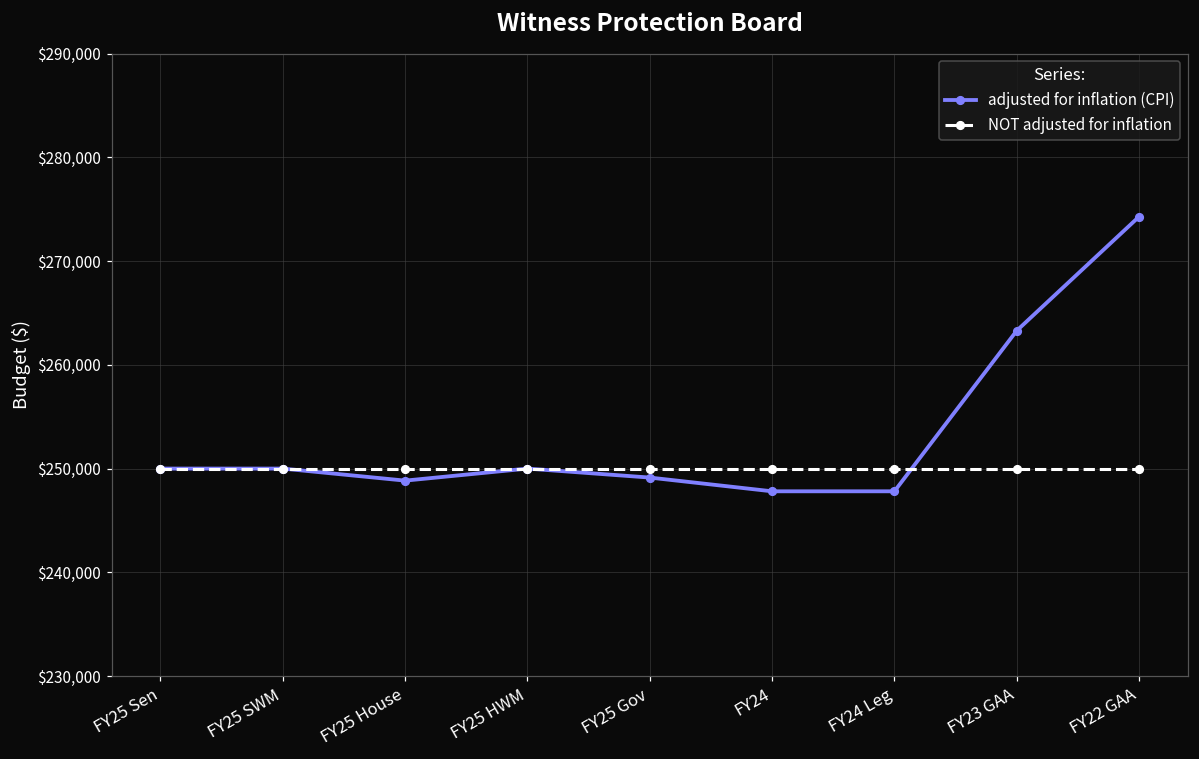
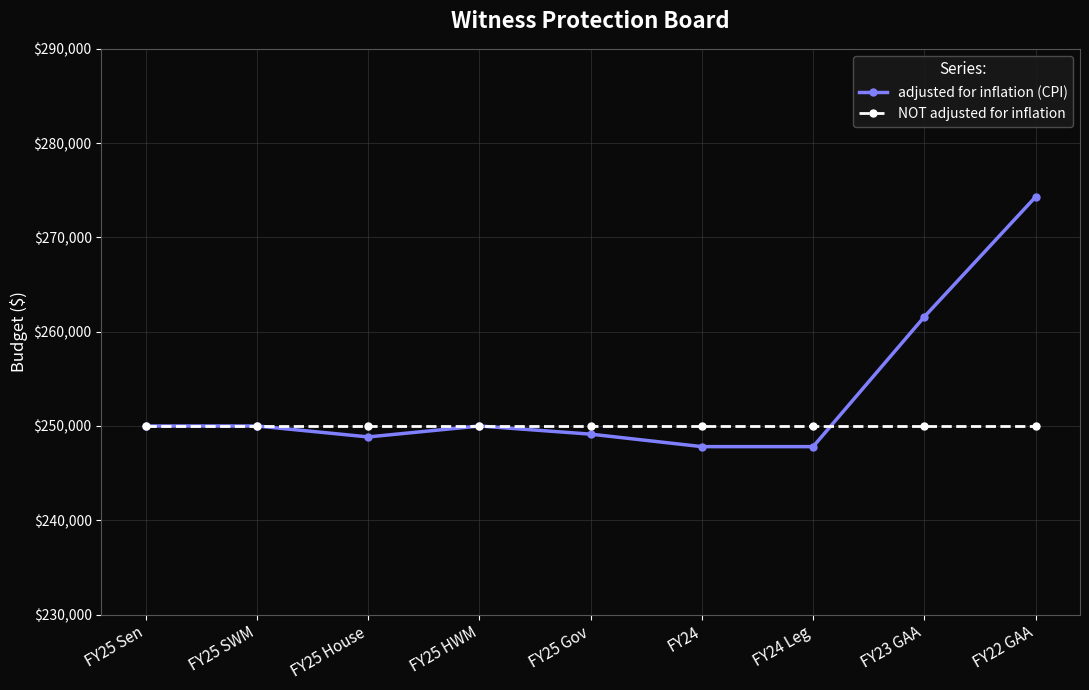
  {
    "adjusted for inflation (CPI)": {
      "FY25 House": "$249,000",
      "FY25 Gov": "$249,000",
      "FY24": "$248,000",
      "FY24 Leg": "$248,000",
-     "FY23 GAA": "$263,000",
+     "FY23 GAA": "$262,000",
      "FY22 GAA": "$274,000"
    },
    "NOT adjusted for inflation": {
      "FY25 House": "$250,000",
      "FY25 Gov": "$250,000",
      "FY24": "$250,000",
      "FY24 Leg": "$250,000",
      "FY23 GAA": "$250,000",
      "FY22 GAA": "$250,000"
    }
  }
